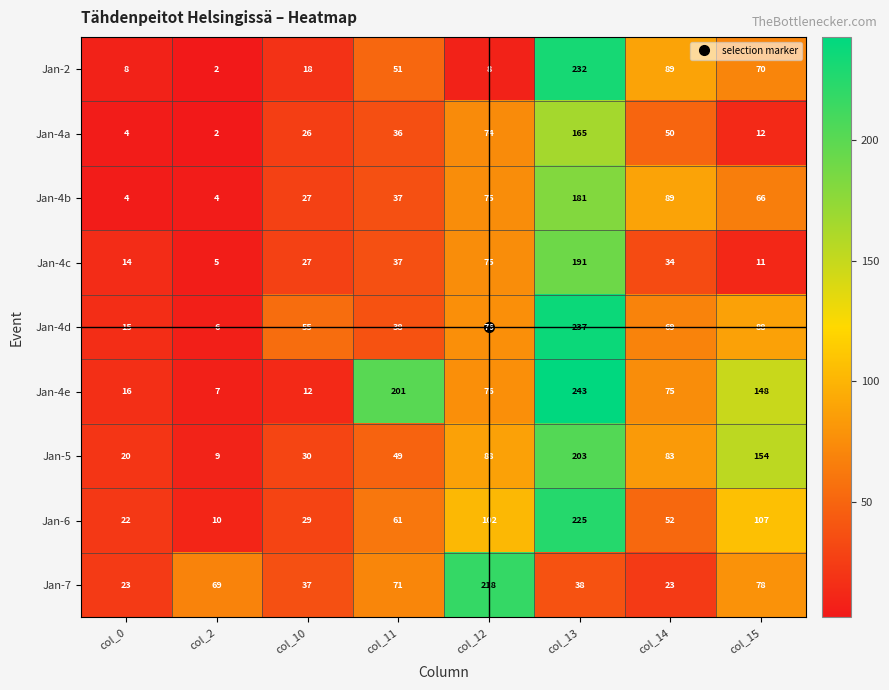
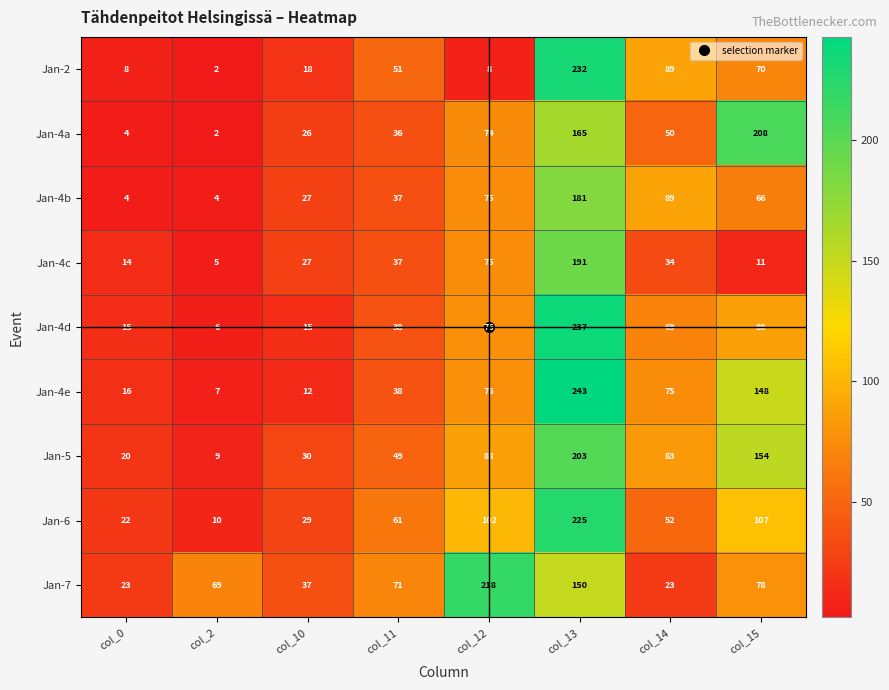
  {
    "Jan-2": {
      "col_0": 8,
      "col_2": 2,
      "col_10": 18,
      "col_11": 51,
      "col_12": 8,
      "col_13": 232,
      "col_14": 89,
      "col_15": 70
    },
    "Jan-4a": {
      "col_0": 4,
      "col_2": 2,
      "col_10": 26,
      "col_11": 36,
      "col_12": 74,
      "col_13": 165,
      "col_14": 50,
-     "col_15": 12
+     "col_15": 208
    },
    "Jan-4b": {
      "col_0": 4,
      "col_2": 4,
      "col_10": 27,
      "col_11": 37,
      "col_12": 75,
      "col_13": 181,
      "col_14": 89,
      "col_15": 66
    },
    "Jan-4c": {
      "col_0": 14,
      "col_2": 5,
      "col_10": 27,
      "col_11": 37,
      "col_12": 75,
      "col_13": 191,
      "col_14": 34,
      "col_15": 11
    },
    "Jan-4d": {
      "col_0": 15,
      "col_2": 6,
-     "col_10": 55,
+     "col_10": 15,
      "col_11": 38,
      "col_13": 237,
      "col_14": 69,
      "col_15": 88
    },
    "Jan-4e": {
      "col_0": 16,
      "col_2": 7,
      "col_10": 12,
-     "col_11": 201,
+     "col_11": 38,
      "col_12": 76,
      "col_13": 243,
      "col_14": 75,
      "col_15": 148
    },
    "Jan-5": {
      "col_0": 20,
      "col_2": 9,
      "col_10": 30,
      "col_11": 49,
      "col_12": 88,
      "col_13": 203,
      "col_14": 83,
      "col_15": 154
    },
    "Jan-6": {
      "col_0": 22,
      "col_2": 10,
      "col_10": 29,
      "col_11": 61,
      "col_12": 102,
      "col_13": 225,
      "col_14": 52,
      "col_15": 107
    },
    "Jan-7": {
      "col_0": 23,
      "col_2": 69,
      "col_10": 37,
      "col_11": 71,
      "col_12": 218,
-     "col_13": 38,
+     "col_13": 150,
      "col_14": 23,
      "col_15": 78
    }
  }
